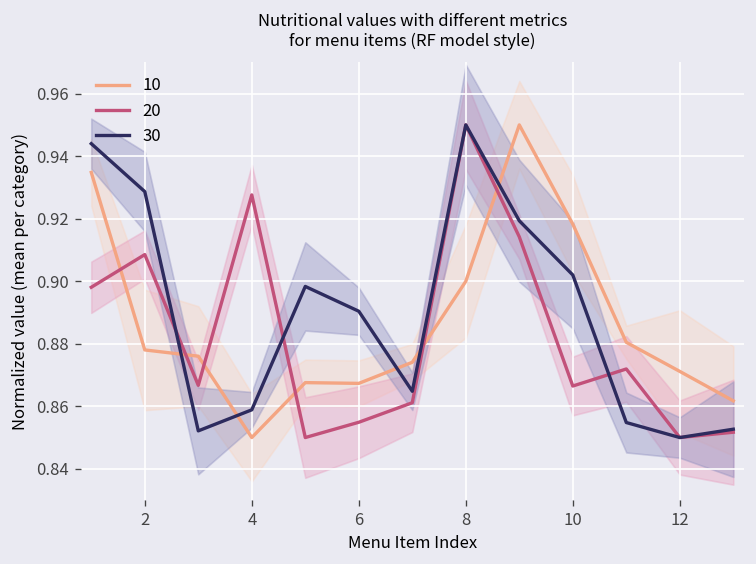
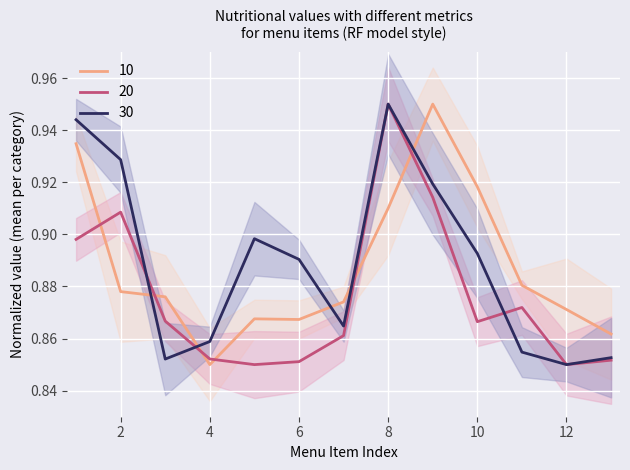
  {
    "10": {
      "2": 0.878,
      "4": 0.850,
-     "8": 0.900,
+     "8": 0.910,
      "12": 0.871
    },
    "20": {
      "2": 0.909,
-     "4": 0.928,
-     "6": 0.855,
+     "4": 0.852,
+     "6": 0.851,
      "10": 0.866
    },
    "30": {
      "2": 0.929,
      "4": 0.859,
      "6": 0.890,
-     "10": 0.902
+     "10": 0.893
    }
  }
